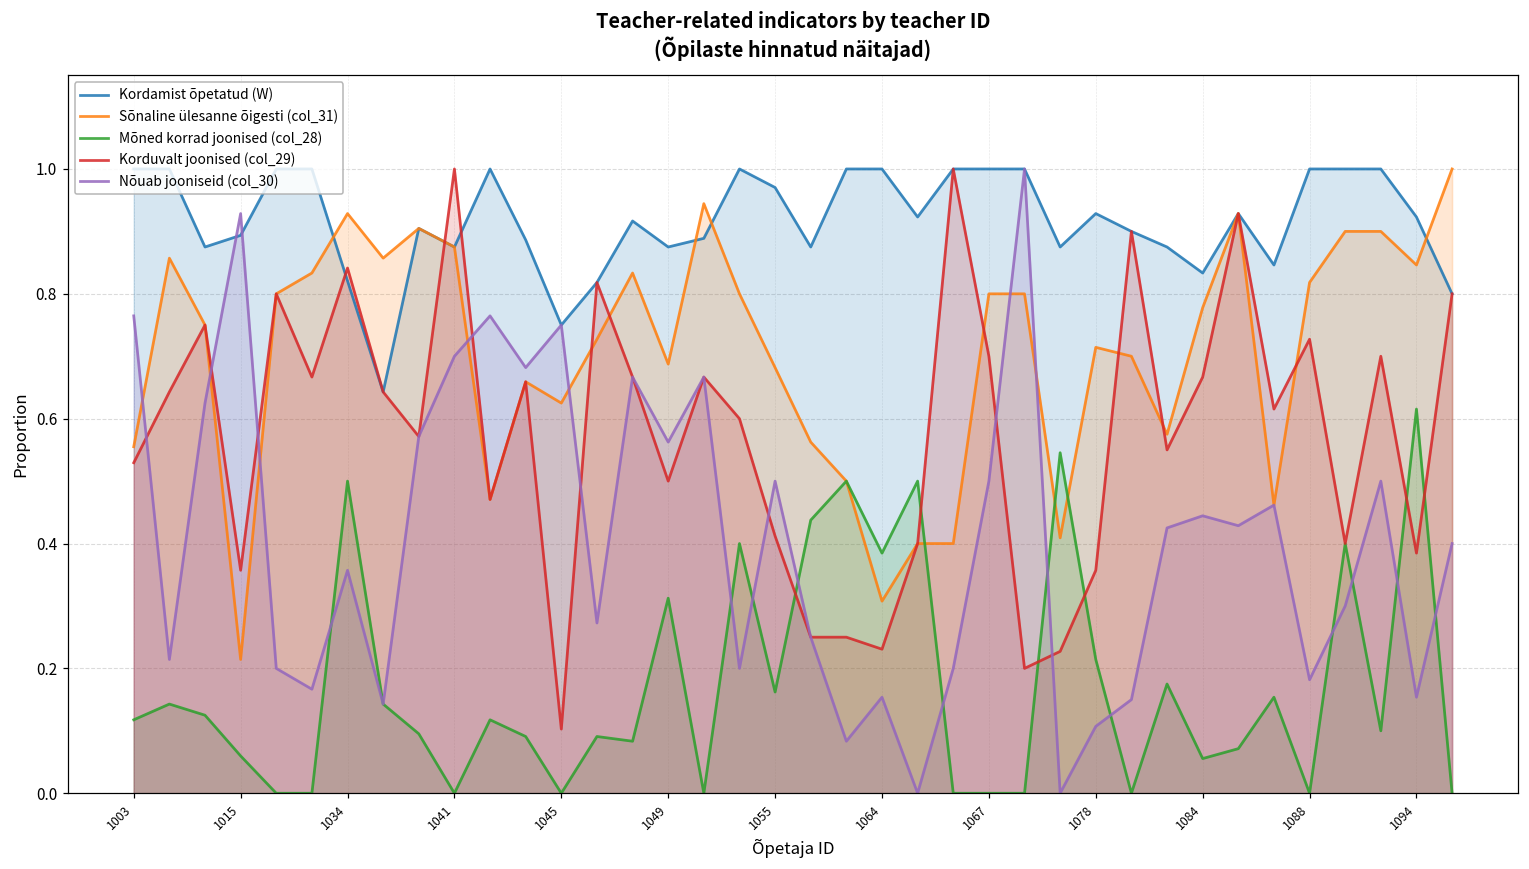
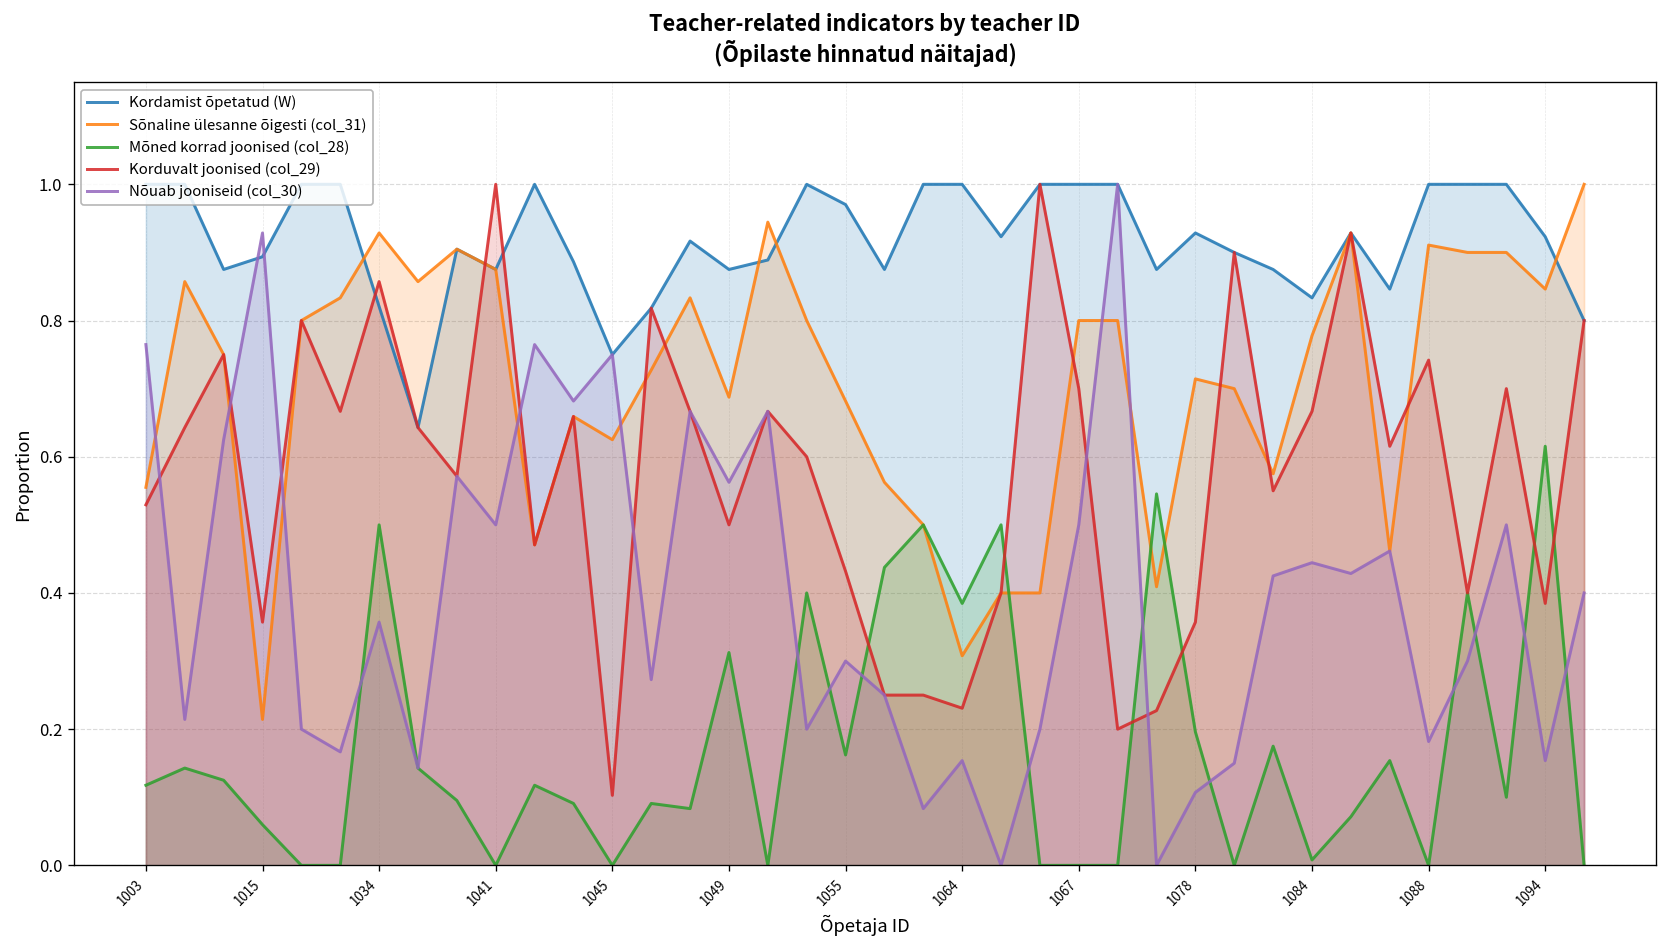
  {
    "Kordamist õpetatud (W)": {
      "1015": 0.89,
      "1034": 0.82,
      "1049": 0.88,
      "1055": 0.97,
      "1064": 1.00,
      "1067": 1.00,
      "1078": 0.93,
      "1084": 0.83,
      "1088": 1.00,
      "1094": 0.92
    },
    "Sõnaline ülesanne õigesti (col_31)": {
      "1003": 0.56,
      "1015": 0.21,
      "1034": 0.93,
      "1045": 0.63,
      "1049": 0.69,
      "1055": 0.68,
      "1064": 0.31,
      "1067": 0.80,
      "1078": 0.71,
      "1084": 0.78,
-     "1088": 0.82,
+     "1088": 0.91,
      "1094": 0.85
    },
    "Mõned korrad joonised (col_28)": {
      "1003": 0.12,
      "1015": 0.06,
      "1034": 0.50,
      "1041": 0.00,
      "1045": 0.00,
      "1049": 0.31,
      "1055": 0.16,
      "1064": 0.38,
      "1067": 0.00,
-     "1078": 0.21,
-     "1084": 0.06,
+     "1078": 0.20,
+     "1084": 0.01,
      "1088": 0.00,
      "1094": 0.62
    },
    "Korduvalt joonised (col_29)": {
      "1003": 0.53,
      "1015": 0.36,
-     "1034": 0.84,
+     "1034": 0.86,
      "1041": 1.00,
      "1045": 0.10,
      "1049": 0.50,
-     "1055": 0.41,
+     "1055": 0.43,
      "1064": 0.23,
      "1067": 0.70,
      "1078": 0.36,
      "1084": 0.67,
-     "1088": 0.73,
+     "1088": 0.74,
      "1094": 0.38
    },
    "Nõuab jooniseid (col_30)": {
      "1003": 0.76,
      "1015": 0.93,
      "1034": 0.36,
-     "1041": 0.7,
+     "1041": 0.5,
      "1049": 0.56,
-     "1055": 0.5,
+     "1055": 0.3,
      "1064": 0.15,
      "1067": 0.5,
      "1078": 0.11,
      "1084": 0.44,
      "1088": 0.18,
      "1094": 0.15
    }
  }
